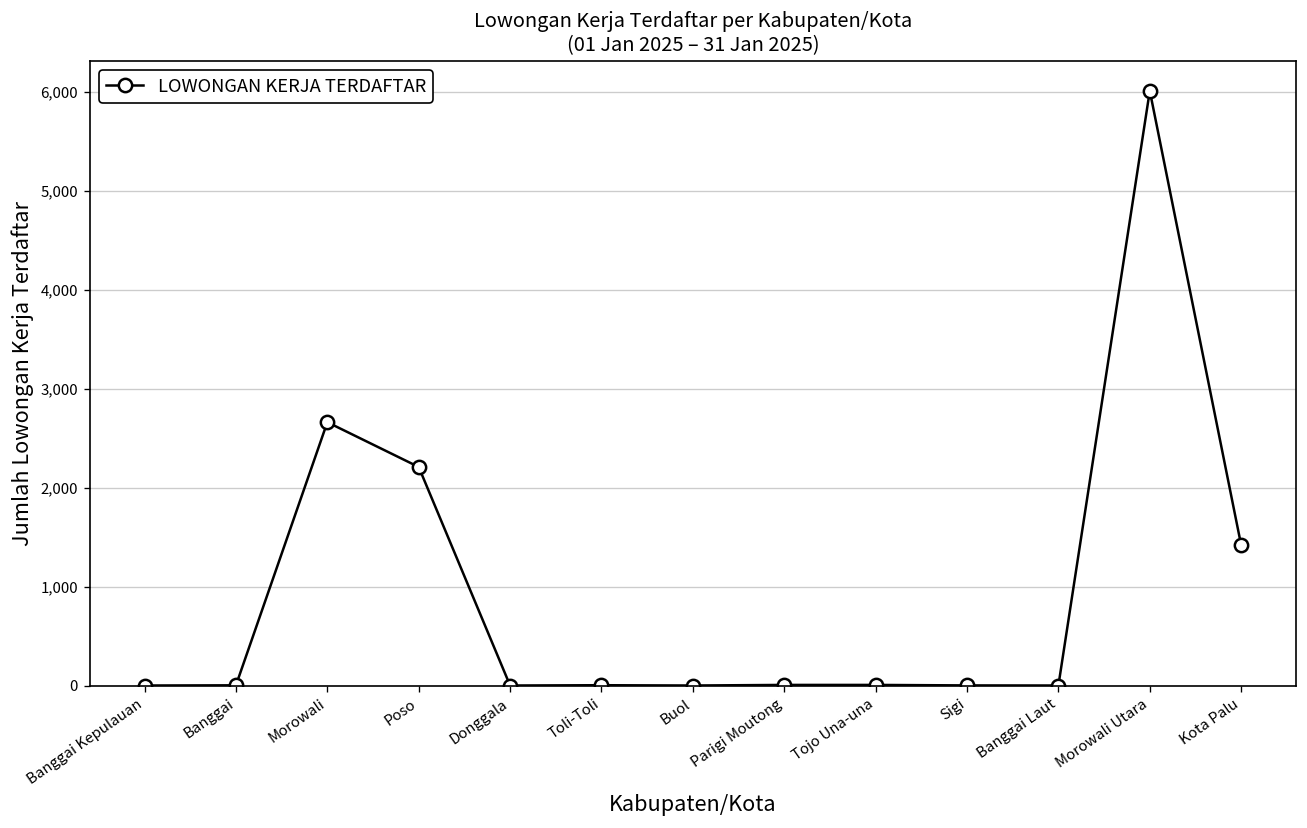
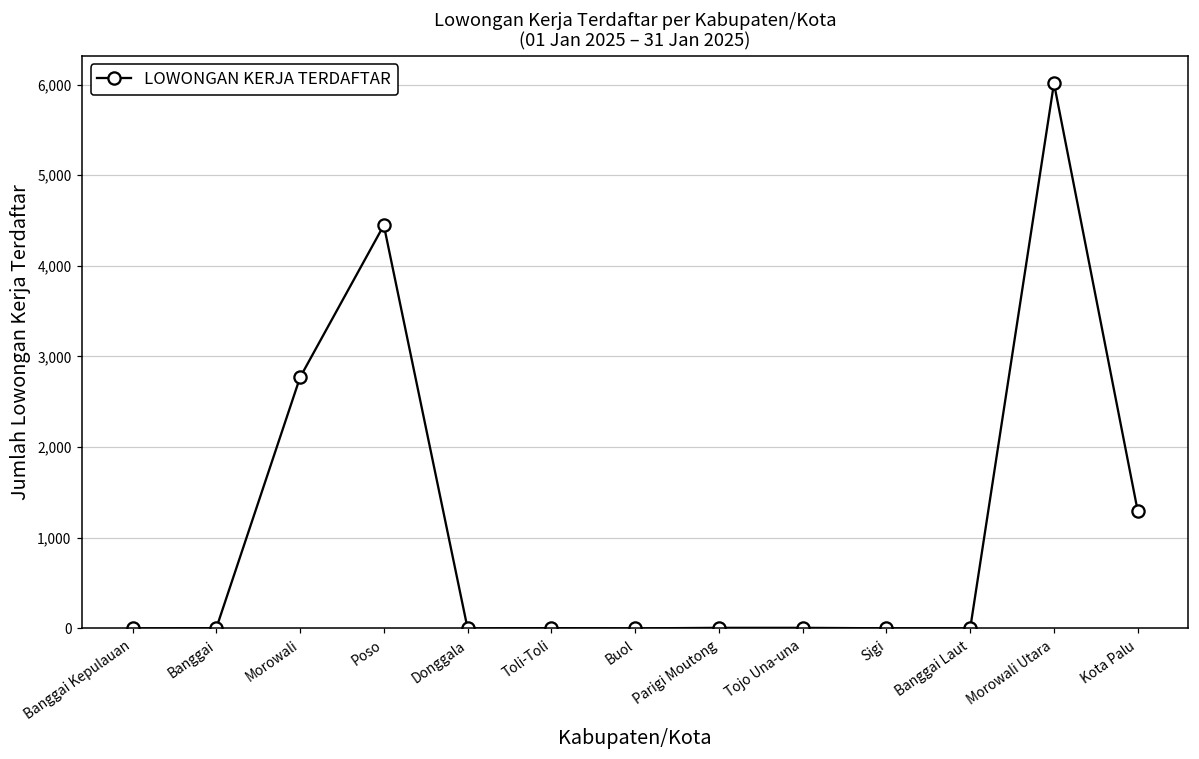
  {
    "Banggai Kepulauan": "0",
    "Banggai": "0",
-   "Morowali": "2,700",
-   "Poso": "2,200",
+   "Morowali": "2,800",
+   "Poso": "4,400",
    "Donggala": "0",
    "Toli-Toli": "0",
    "Buol": "0",
    "Parigi Moutong": "0",
    "Tojo Una-una": "0",
    "Sigi": "0",
    "Banggai Laut": "0",
    "Morowali Utara": "6,000",
-   "Kota Palu": "1,400"
+   "Kota Palu": "1,300"
  }
